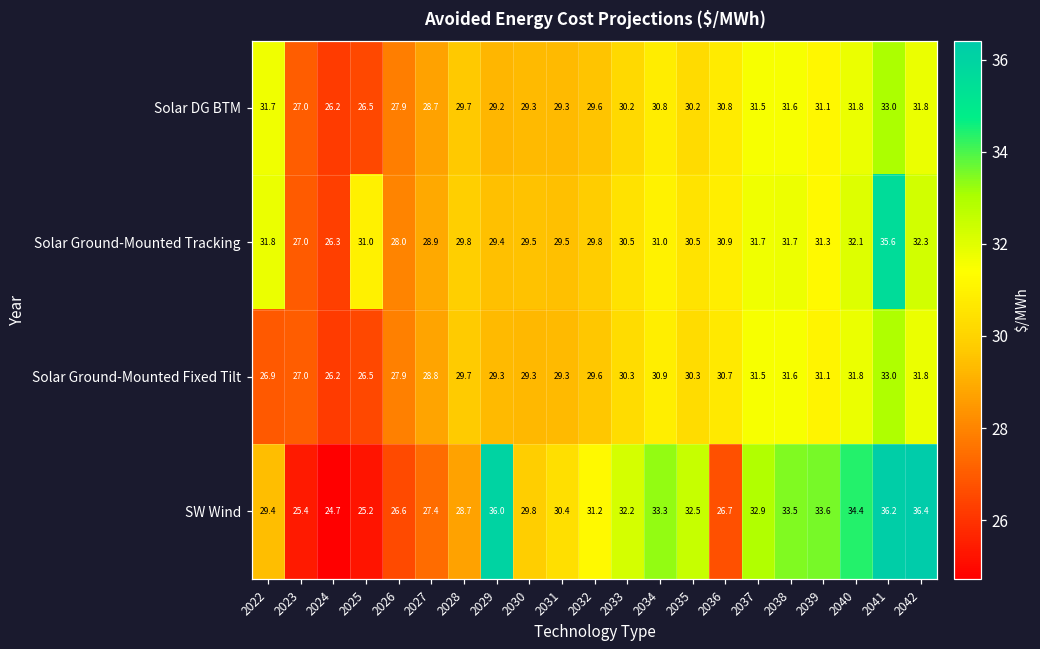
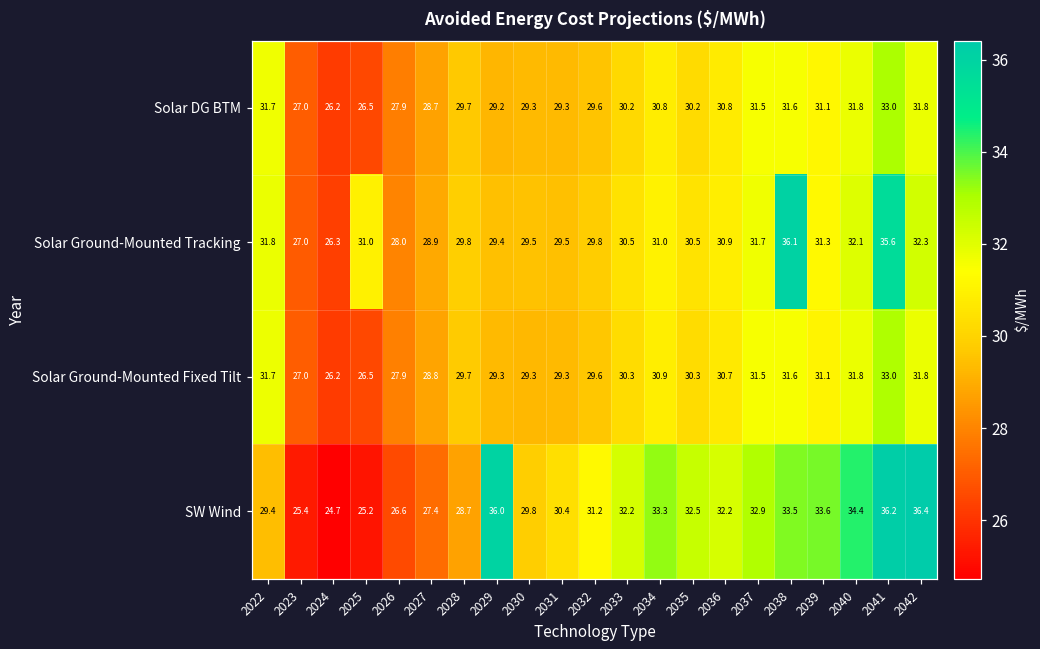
  {
    "Solar DG BTM": {
      "2022": 31.7,
      "2023": 27.0,
      "2024": 26.2,
      "2025": 26.5,
      "2026": 27.9,
      "2027": 28.7,
      "2028": 29.7,
      "2029": 29.2,
      "2030": 29.3,
      "2031": 29.3,
      "2032": 29.6,
      "2033": 30.2,
      "2034": 30.8,
      "2035": 30.2,
      "2036": 30.8,
      "2037": 31.5,
      "2038": 31.6,
      "2039": 31.1,
      "2040": 31.8,
      "2041": 33.0,
      "2042": 31.8
    },
    "Solar Ground-Mounted Tracking": {
      "2022": 31.8,
      "2023": 27.0,
      "2024": 26.3,
      "2025": 31.0,
      "2026": 28.0,
      "2027": 28.9,
      "2028": 29.8,
      "2029": 29.4,
      "2030": 29.5,
      "2031": 29.5,
      "2032": 29.8,
      "2033": 30.5,
      "2034": 31.0,
      "2035": 30.5,
      "2036": 30.9,
      "2037": 31.7,
-     "2038": 31.7,
+     "2038": 36.1,
      "2039": 31.3,
      "2040": 32.1,
      "2041": 35.6,
      "2042": 32.3
    },
    "Solar Ground-Mounted Fixed Tilt": {
-     "2022": 26.9,
+     "2022": 31.7,
      "2023": 27.0,
      "2024": 26.2,
      "2025": 26.5,
      "2026": 27.9,
      "2027": 28.8,
      "2028": 29.7,
      "2029": 29.3,
      "2030": 29.3,
      "2031": 29.3,
      "2032": 29.6,
      "2033": 30.3,
      "2034": 30.9,
      "2035": 30.3,
      "2036": 30.7,
      "2037": 31.5,
      "2038": 31.6,
      "2039": 31.1,
      "2040": 31.8,
      "2041": 33.0,
      "2042": 31.8
    },
    "SW Wind": {
      "2022": 29.4,
      "2023": 25.4,
      "2024": 24.7,
      "2025": 25.2,
      "2026": 26.6,
      "2027": 27.4,
      "2028": 28.7,
      "2029": 36.0,
      "2030": 29.8,
      "2031": 30.4,
      "2032": 31.2,
      "2033": 32.2,
      "2034": 33.3,
      "2035": 32.5,
-     "2036": 26.7,
+     "2036": 32.2,
      "2037": 32.9,
      "2038": 33.5,
      "2039": 33.6,
      "2040": 34.4,
      "2041": 36.2,
      "2042": 36.4
    }
  }
